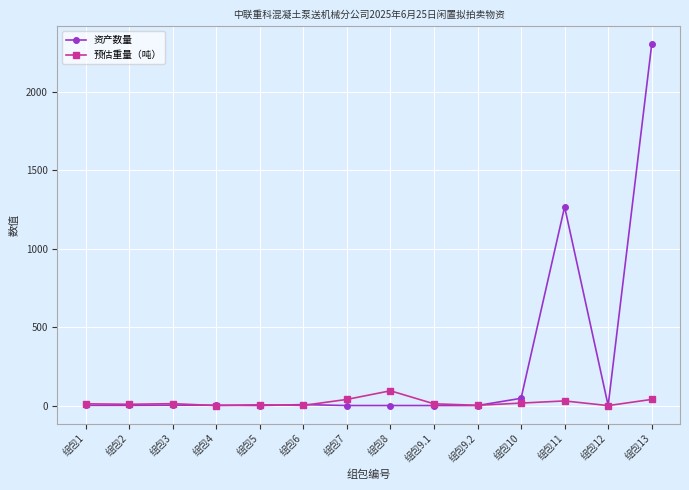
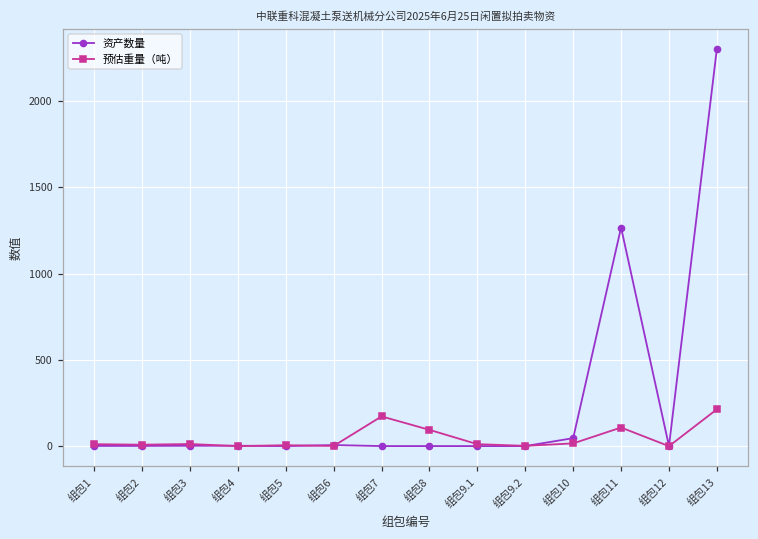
  {
    "资产数量": {
      "组包7": 0,
      "组包8": 0,
      "组包10": 50,
      "组包11": 1270,
      "组包13": 2300
    },
    "预估重量（吨）": {
-     "组包7": 40,
+     "组包7": 170,
      "组包8": 100,
      "组包10": 20,
-     "组包11": 30,
-     "组包13": 40
+     "组包11": 110,
+     "组包13": 210
    }
  }
